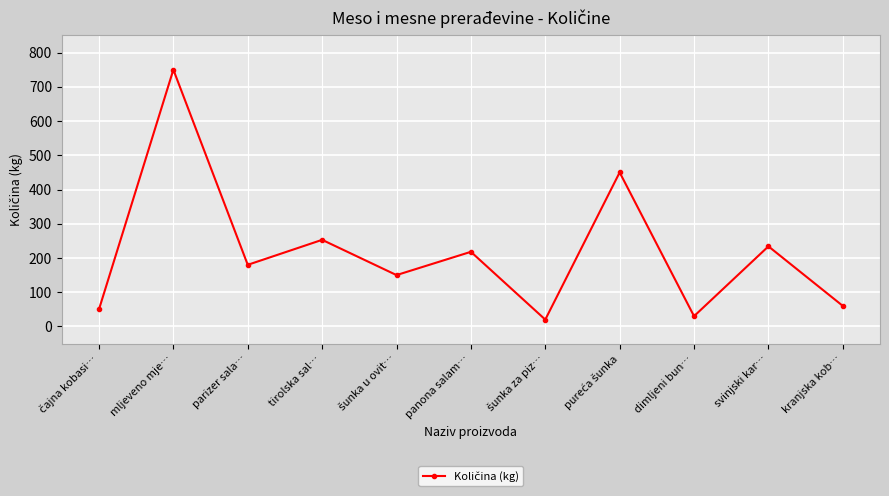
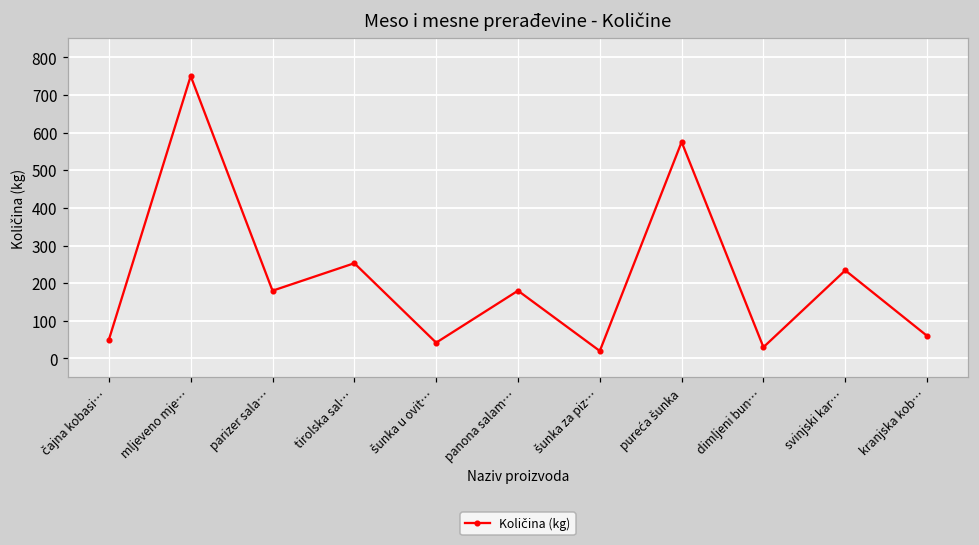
  {
    "čajna kobasi…": 50,
    "mljeveno mje…": 750,
    "parizer sala…": 180,
    "tirolska sal…": 250,
-   "šunka u ovit…": 150,
-   "panona salam…": 220,
+   "šunka u ovit…": 40,
+   "panona salam…": 180,
    "šunka za piz…": 20,
-   "pureća šunka": 450,
+   "pureća šunka": 580,
    "dimljeni bun…": 30,
    "svinjski kar…": 230,
    "kranjska kob…": 60
  }
